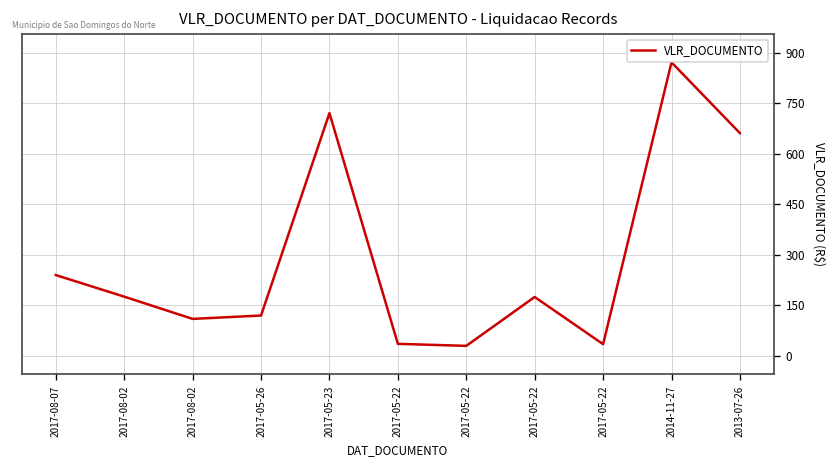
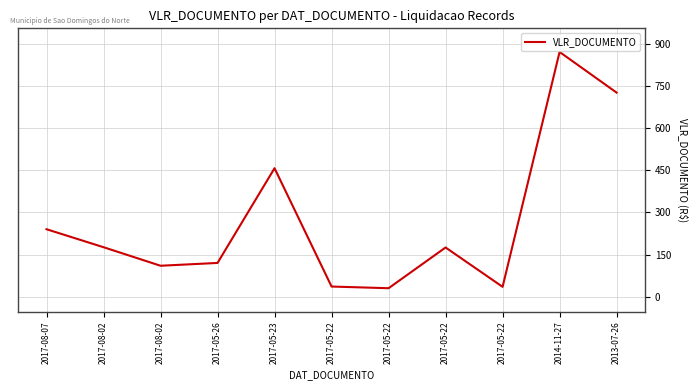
  {
    "2017-08-07": 240,
    "2017-05-26": 120,
-   "2017-05-23": 720,
+   "2017-05-23": 460,
    "2014-11-27": 870,
-   "2013-07-26": 660
+   "2013-07-26": 730
  }
